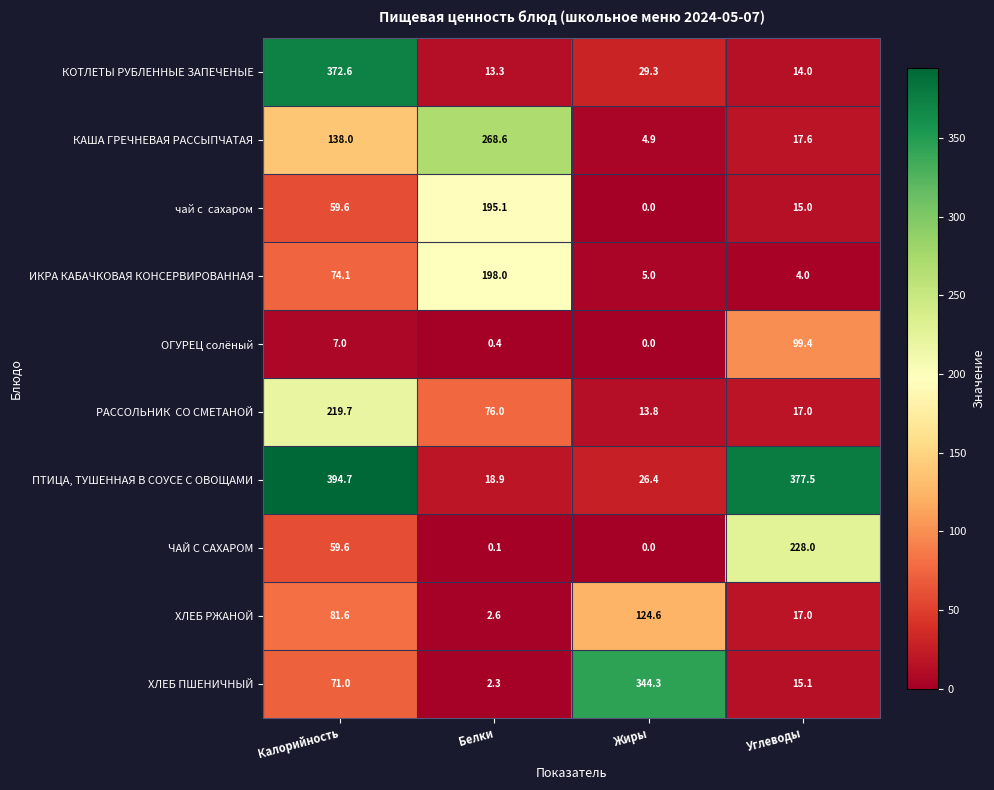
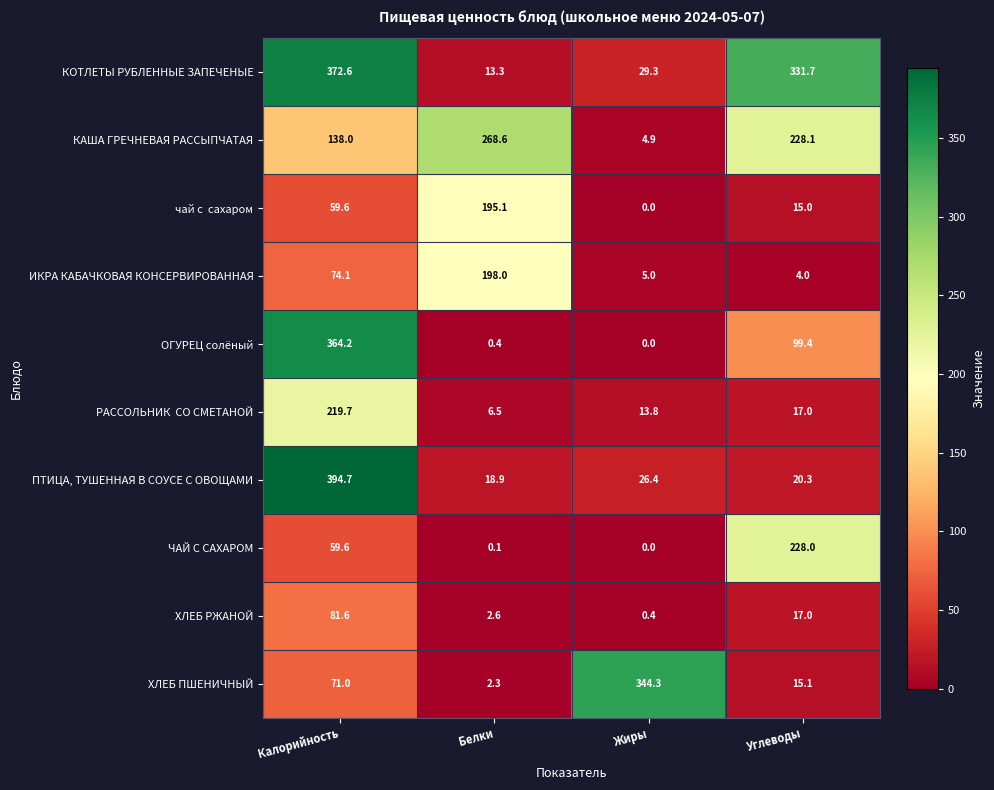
  {
    "КОТЛЕТЫ РУБЛЕННЫЕ ЗАПЕЧЕНЫЕ": {
      "Калорийность": 372.6,
      "Белки": 13.3,
      "Жиры": 29.3,
-     "Углеводы": 14.0
+     "Углеводы": 331.7
    },
    "КАША ГРЕЧНЕВАЯ РАССЫПЧАТАЯ": {
      "Калорийность": 138.0,
      "Белки": 268.6,
      "Жиры": 4.9,
-     "Углеводы": 17.6
+     "Углеводы": 228.1
    },
    "чай с сахаром": {
      "Калорийность": 59.6,
      "Белки": 195.1,
      "Жиры": 0.0,
      "Углеводы": 15.0
    },
    "ИКРА КАБАЧКОВАЯ КОНСЕРВИРОВАННАЯ": {
      "Калорийность": 74.1,
      "Белки": 198.0,
      "Жиры": 5.0,
      "Углеводы": 4.0
    },
    "ОГУРЕЦ солёный": {
-     "Калорийность": 7.0,
+     "Калорийность": 364.2,
      "Белки": 0.4,
      "Жиры": 0.0,
      "Углеводы": 99.4
    },
    "РАССОЛЬНИК СО СМЕТАНОЙ": {
      "Калорийность": 219.7,
-     "Белки": 76.0,
+     "Белки": 6.5,
      "Жиры": 13.8,
      "Углеводы": 17.0
    },
    "ПТИЦА, ТУШЕННАЯ В СОУСЕ С ОВОЩАМИ": {
      "Калорийность": 394.7,
      "Белки": 18.9,
      "Жиры": 26.4,
-     "Углеводы": 377.5
+     "Углеводы": 20.3
    },
    "ЧАЙ С САХАРОМ": {
      "Калорийность": 59.6,
      "Белки": 0.1,
      "Жиры": 0.0,
      "Углеводы": 228.0
    },
    "ХЛЕБ РЖАНОЙ": {
      "Калорийность": 81.6,
      "Белки": 2.6,
-     "Жиры": 124.6,
+     "Жиры": 0.4,
      "Углеводы": 17.0
    },
    "ХЛЕБ ПШЕНИЧНЫЙ": {
      "Калорийность": 71.0,
      "Белки": 2.3,
      "Жиры": 344.3,
      "Углеводы": 15.1
    }
  }
